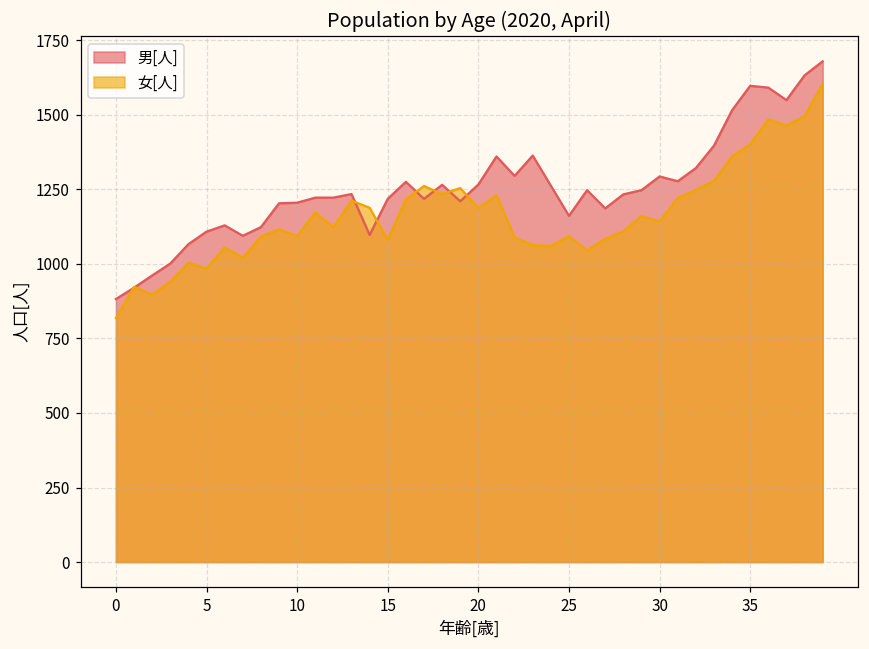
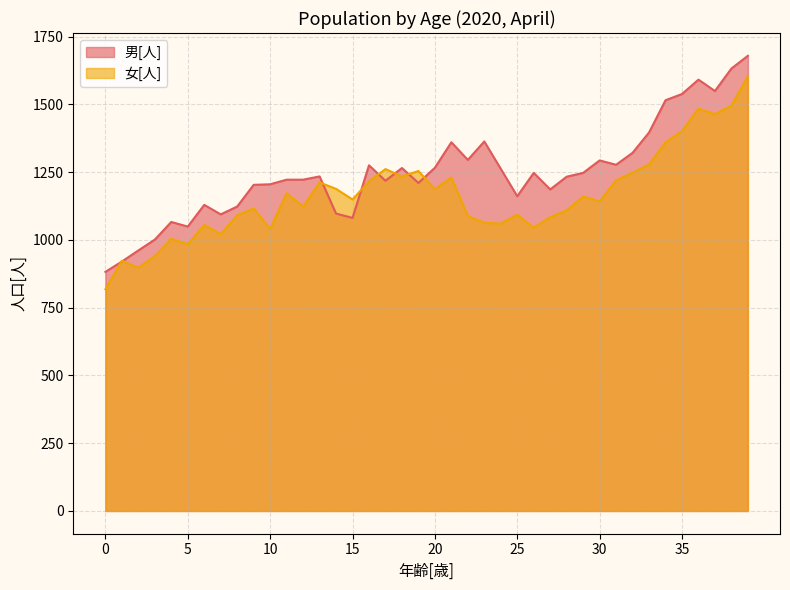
  {
    "男[人]": {
      "0": 880,
-     "5": 1110,
+     "5": 1050,
      "10": 1210,
-     "15": 1220,
+     "15": 1080,
      "20": 1270,
      "25": 1160,
      "30": 1290,
-     "35": 1600
+     "35": 1540
    },
    "女[人]": {
      "0": 820,
      "5": 980,
-     "10": 1090,
-     "15": 1080,
+     "10": 1040,
+     "15": 1150,
      "20": 1190,
      "25": 1090,
      "30": 1140,
      "35": 1400
    }
  }
